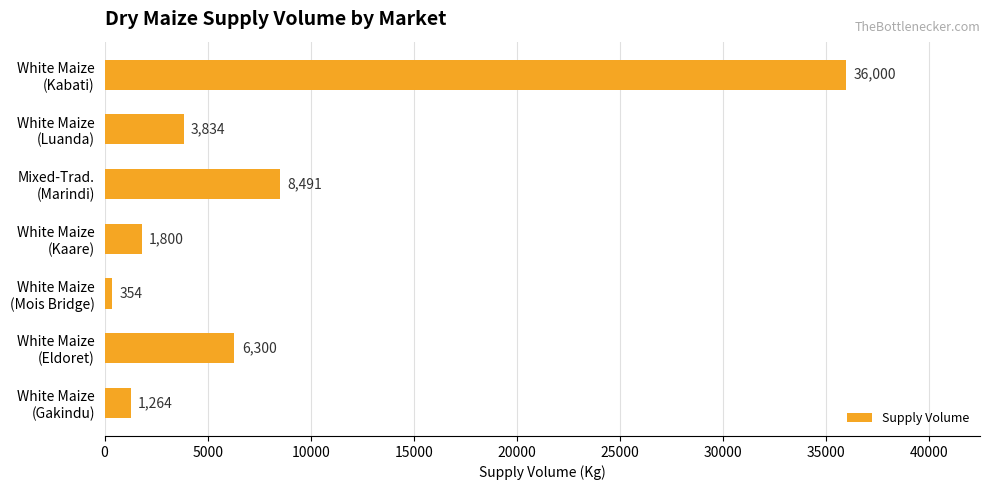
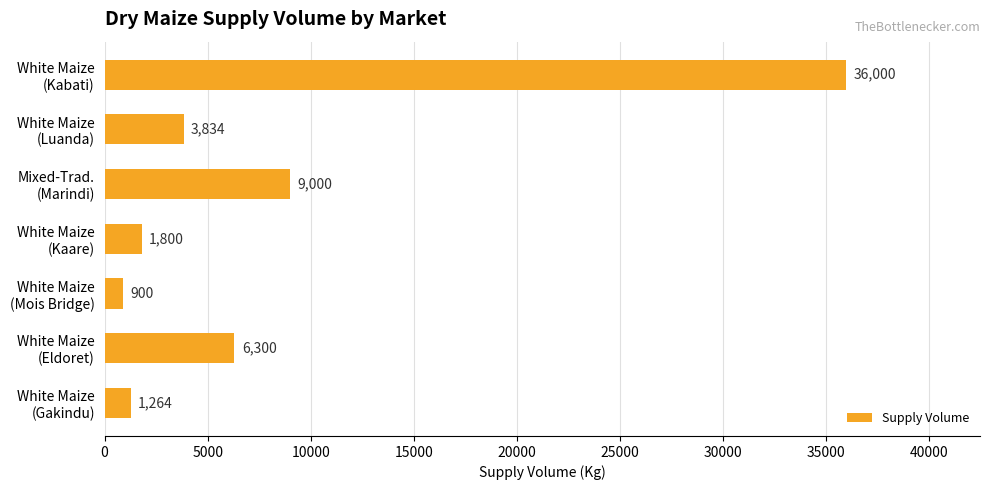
  {
    "White Maize (Kabati)": "36,000",
    "White Maize (Luanda)": "3,834",
-   "Mixed-Trad. (Marindi)": "8,491",
+   "Mixed-Trad. (Marindi)": "9,000",
    "White Maize (Kaare)": "1,800",
-   "White Maize (Mois Bridge)": "354",
+   "White Maize (Mois Bridge)": "900",
    "White Maize (Eldoret)": "6,300",
    "White Maize (Gakindu)": "1,264"
  }
